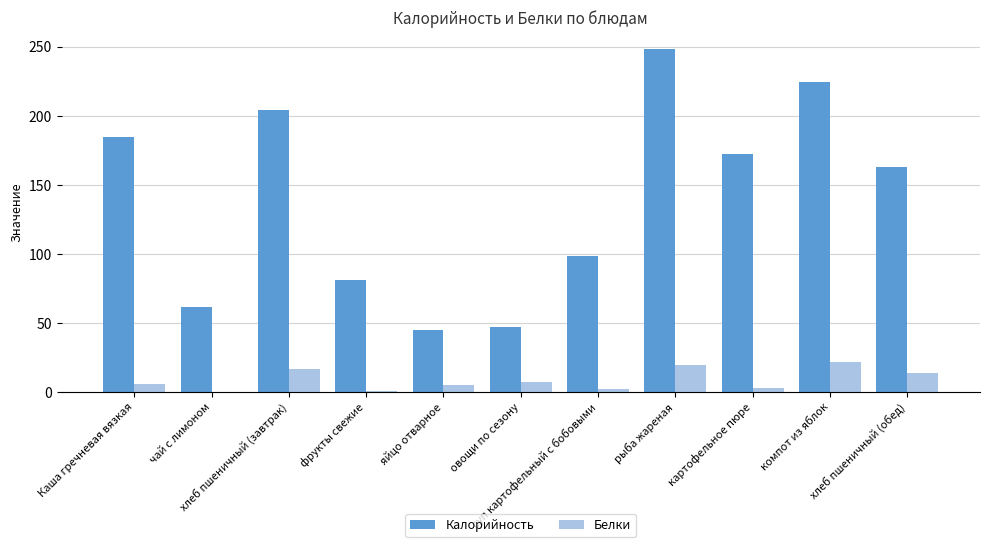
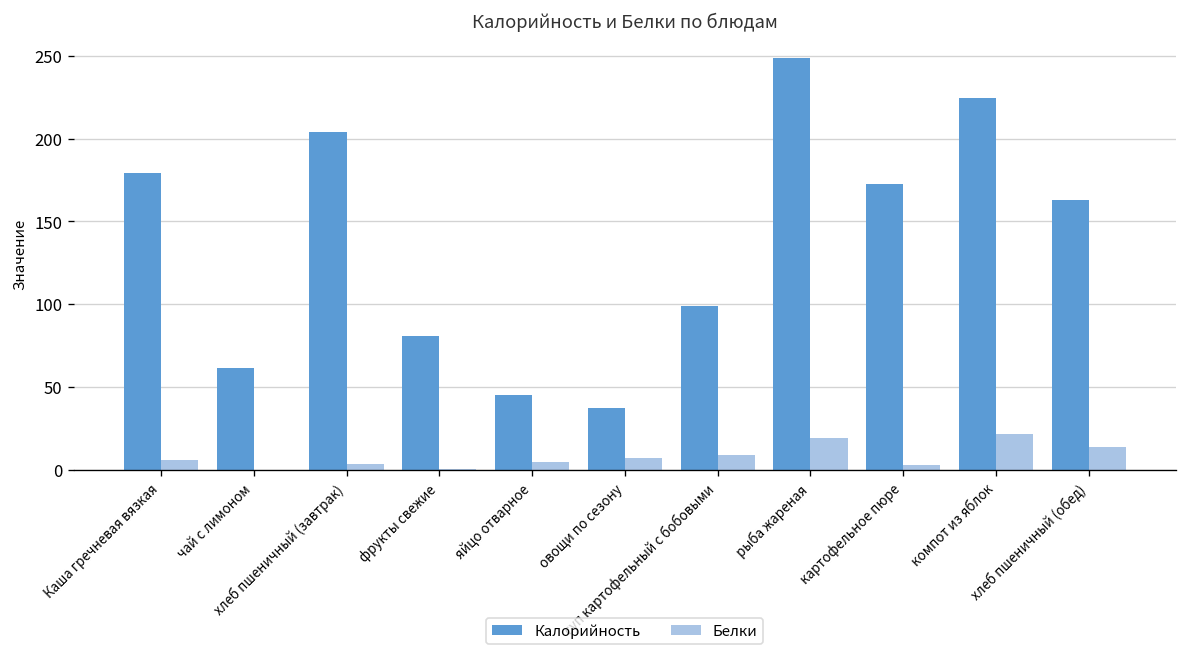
  {
    "Калорийность": {
-     "Каша гречневая вязкая": 185,
+     "Каша гречневая вязкая": 179,
      "чай с лимоном": 62,
      "хлеб пшеничный (завтрак)": 204,
      "фрукты свежие": 81,
      "яйцо отварное": 45,
-     "овощи по сезону": 47,
+     "овощи по сезону": 37,
      "суп картофельный с бобовыми": 99,
      "рыба жареная": 248,
      "картофельное пюре": 172,
      "компот из яблок": 224,
      "хлеб пшеничный (обед)": 163
    },
    "Белки": {
      "Каша гречневая вязкая": 6,
-     "хлеб пшеничный (завтрак)": 16,
+     "хлеб пшеничный (завтрак)": 3,
      "яйцо отварное": 5,
      "овощи по сезону": 7,
-     "суп картофельный с бобовыми": 2,
+     "суп картофельный с бобовыми": 9,
      "рыба жареная": 19,
      "картофельное пюре": 3,
      "компот из яблок": 22,
      "хлеб пшеничный (обед)": 14
    }
  }
